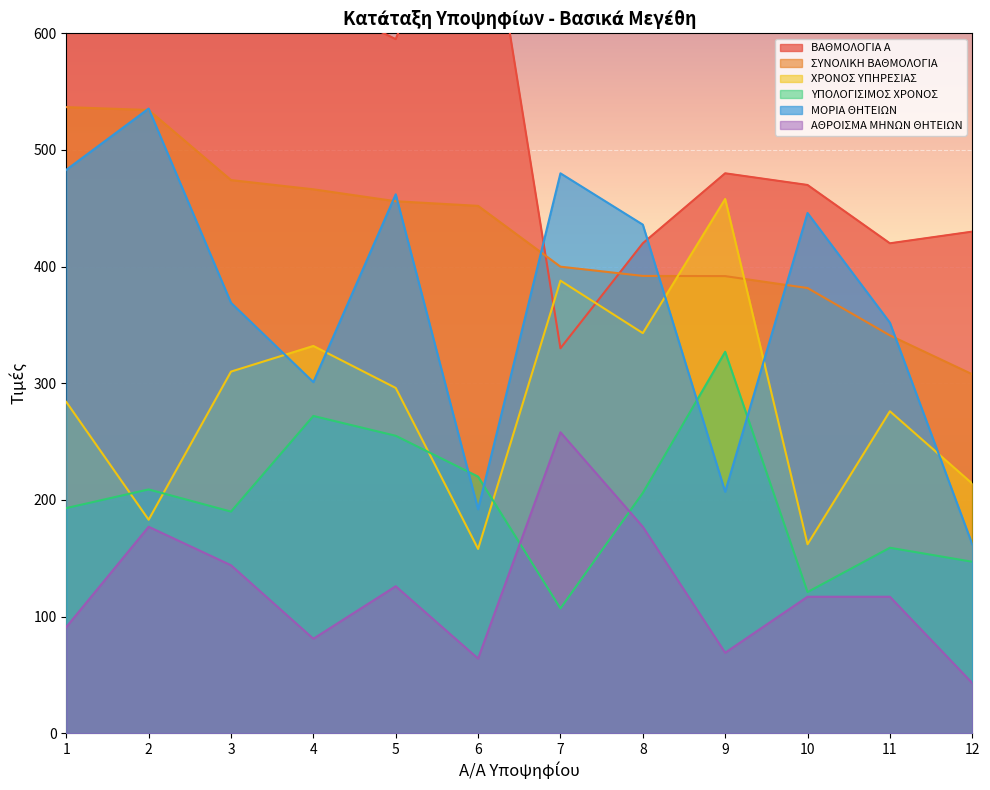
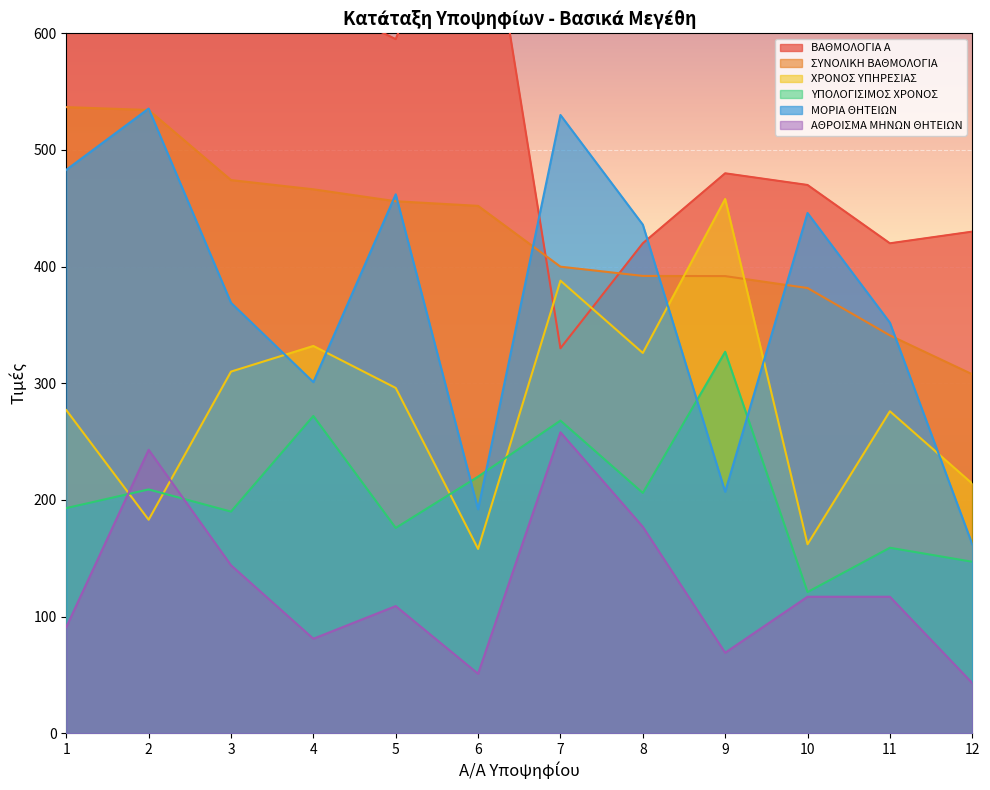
  {
    "ΧΡΟΝΟΣ ΥΠΗΡΕΣΙΑΣ": {
-     "1": 284,
+     "1": 277,
      "2": 183,
      "3": 310,
      "4": 332,
      "5": 296,
      "6": 158,
      "7": 388,
-     "8": 343,
+     "8": 326,
      "9": 458,
      "10": 162,
      "11": 276,
      "12": 214
    },
    "ΥΠΟΛΟΓΙΣΙΜΟΣ ΧΡΟΝΟΣ": {
      "1": 193,
      "2": 209,
      "3": 190,
      "4": 272,
-     "5": 255,
+     "5": 176,
      "6": 220,
-     "7": 107,
+     "7": 268,
      "8": 206,
      "9": 327,
      "10": 121,
      "11": 159,
      "12": 147
    },
    "ΜΟΡΙΑ ΘΗΤΕΙΩΝ": {
      "1": 483,
      "3": 369,
      "4": 301,
      "5": 462,
      "6": 192,
-     "7": 480,
+     "7": 530,
      "8": 436,
      "9": 207,
      "10": 446,
      "11": 352,
      "12": 162
    },
    "ΑΘΡΟΙΣΜΑ ΜΗΝΩΝ ΘΗΤΕΙΩΝ": {
      "1": 91,
-     "2": 177,
+     "2": 243,
      "3": 144,
      "4": 81,
-     "5": 126,
-     "6": 64,
+     "5": 109,
+     "6": 51,
      "7": 258,
      "8": 177,
      "9": 69,
      "10": 117,
      "11": 117,
      "12": 43
    }
  }
